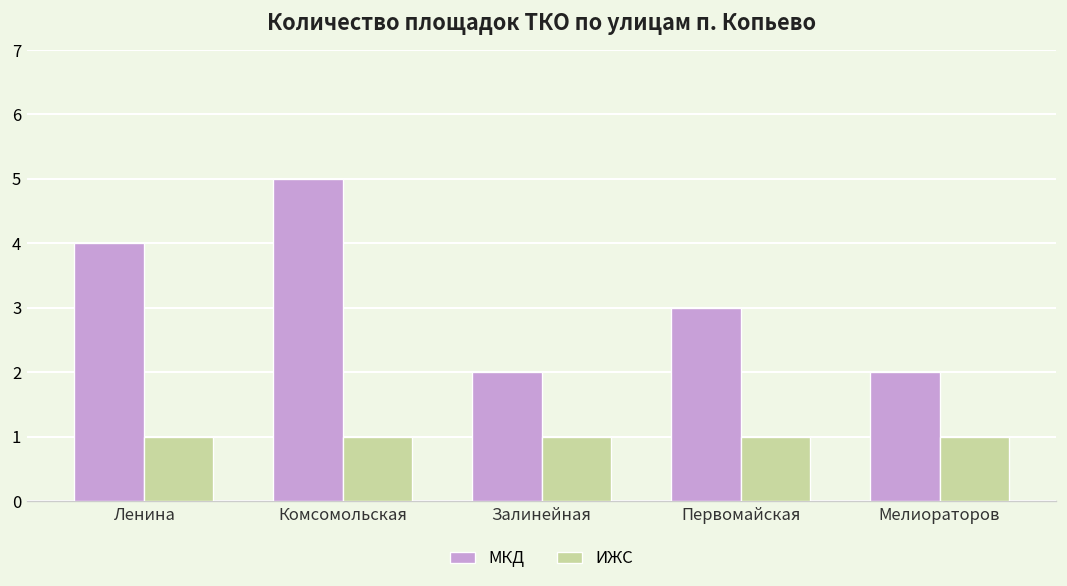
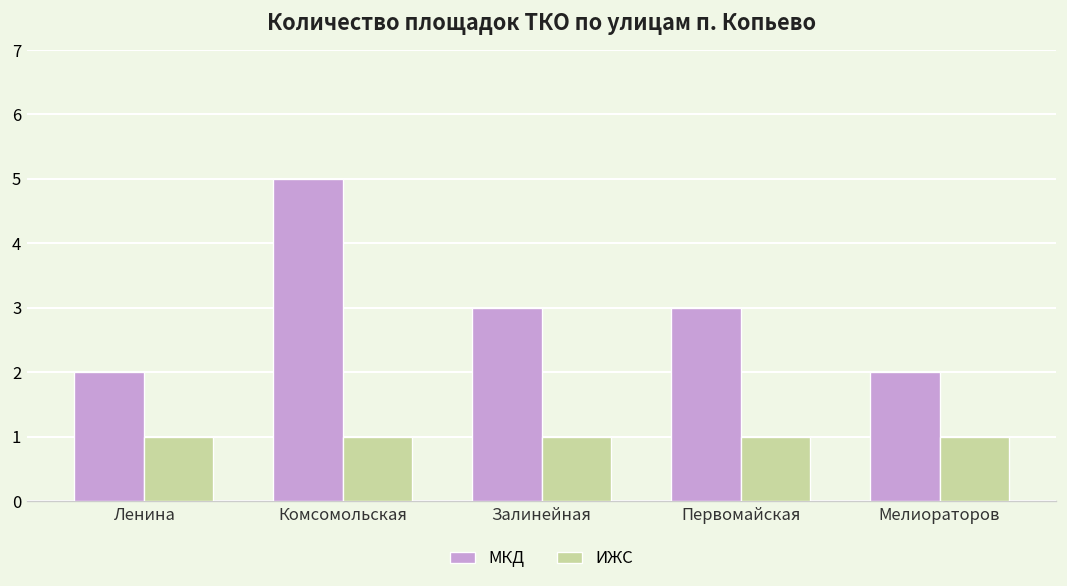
  {
    "МКД": {
-     "Ленина": 4,
+     "Ленина": 2,
      "Комсомольская": 5,
-     "Залинейная": 2,
+     "Залинейная": 3,
      "Первомайская": 3,
      "Мелиораторов": 2
    },
    "ИЖС": {
      "Ленина": 1,
      "Комсомольская": 1,
      "Залинейная": 1,
      "Первомайская": 1,
      "Мелиораторов": 1
    }
  }
